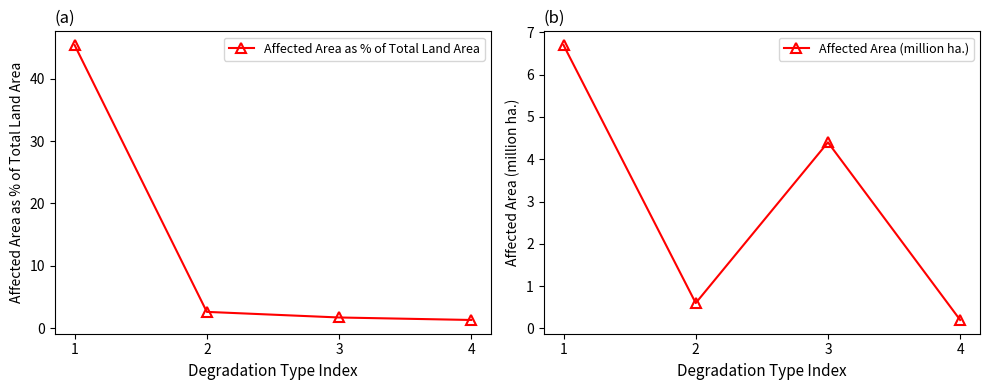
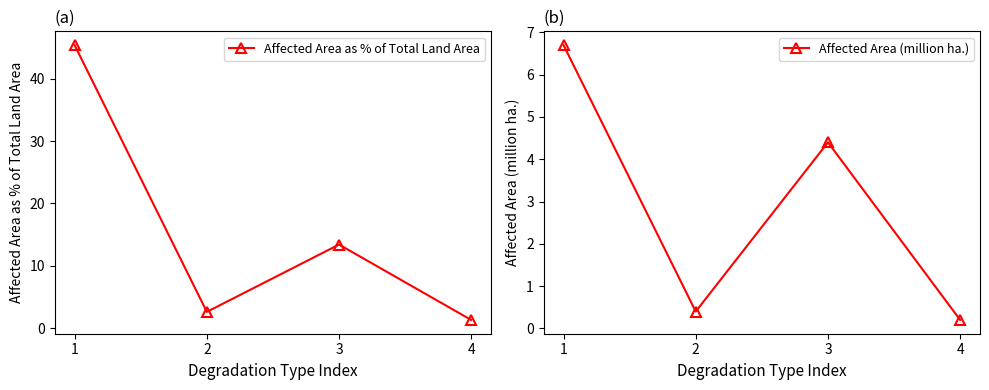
  {
    "(a)": {
      "1": 45,
      "2": 3,
-     "3": 2,
+     "3": 13,
      "4": 1
    },
    "(b)": {
      "1": 6.7,
-     "2": 0.6,
+     "2": 0.4,
      "3": 4.4,
      "4": 0.2
    }
  }
